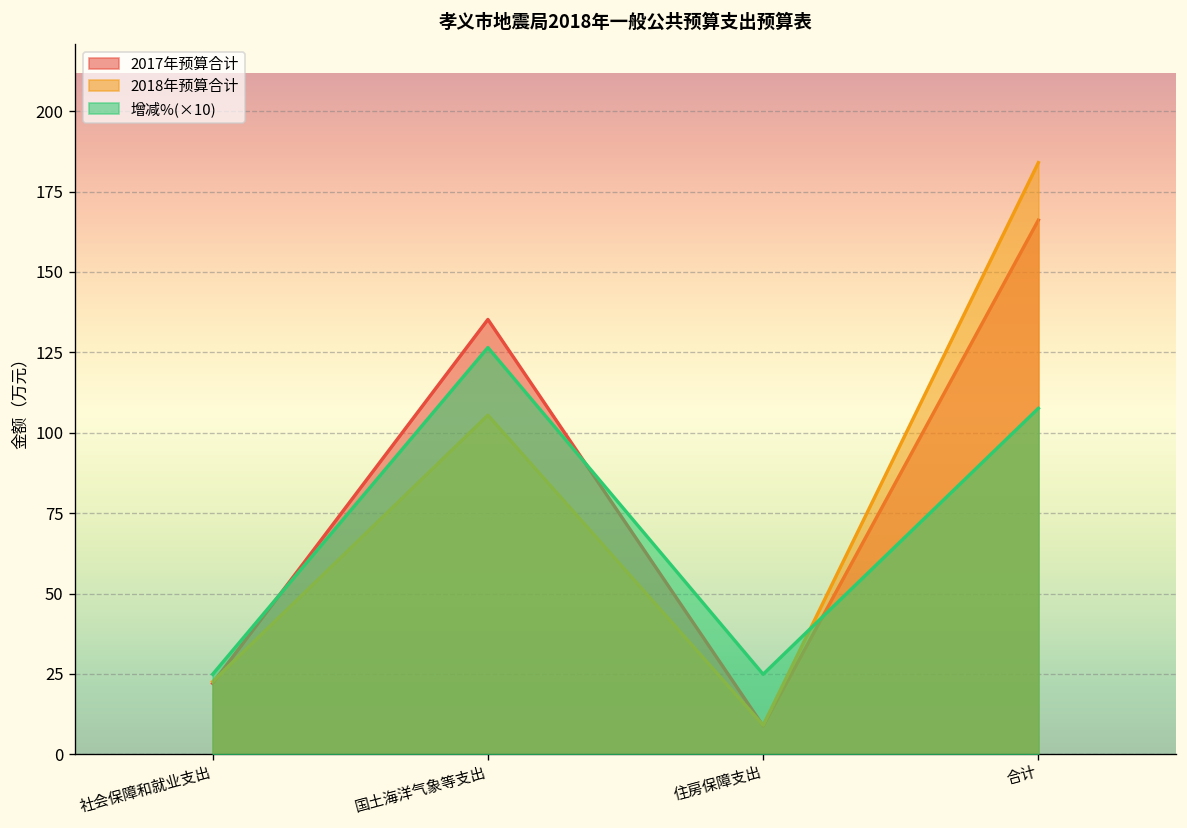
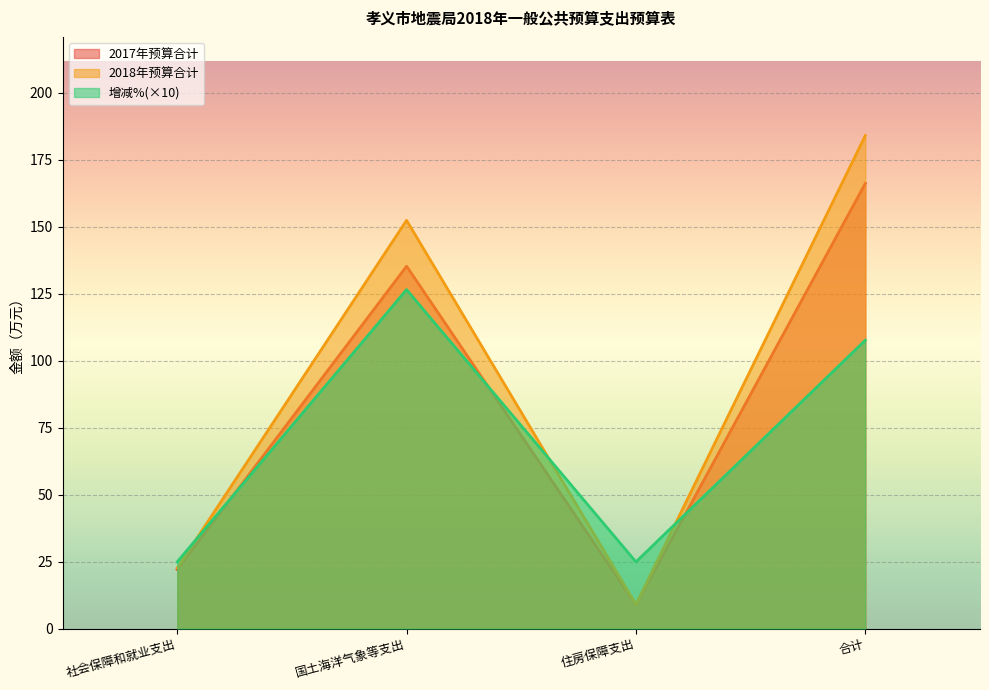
  {
    "2017年预算合计": {
      "国土海洋气象等支出": 135,
      "合计": 166
    },
    "2018年预算合计": {
-     "国土海洋气象等支出": 105,
+     "国土海洋气象等支出": 152,
      "合计": 184
    },
    "增减%(×10)": {
      "社会保障和就业支出": 25,
      "国土海洋气象等支出": 127,
      "住房保障支出": 25,
      "合计": 108
    }
  }
